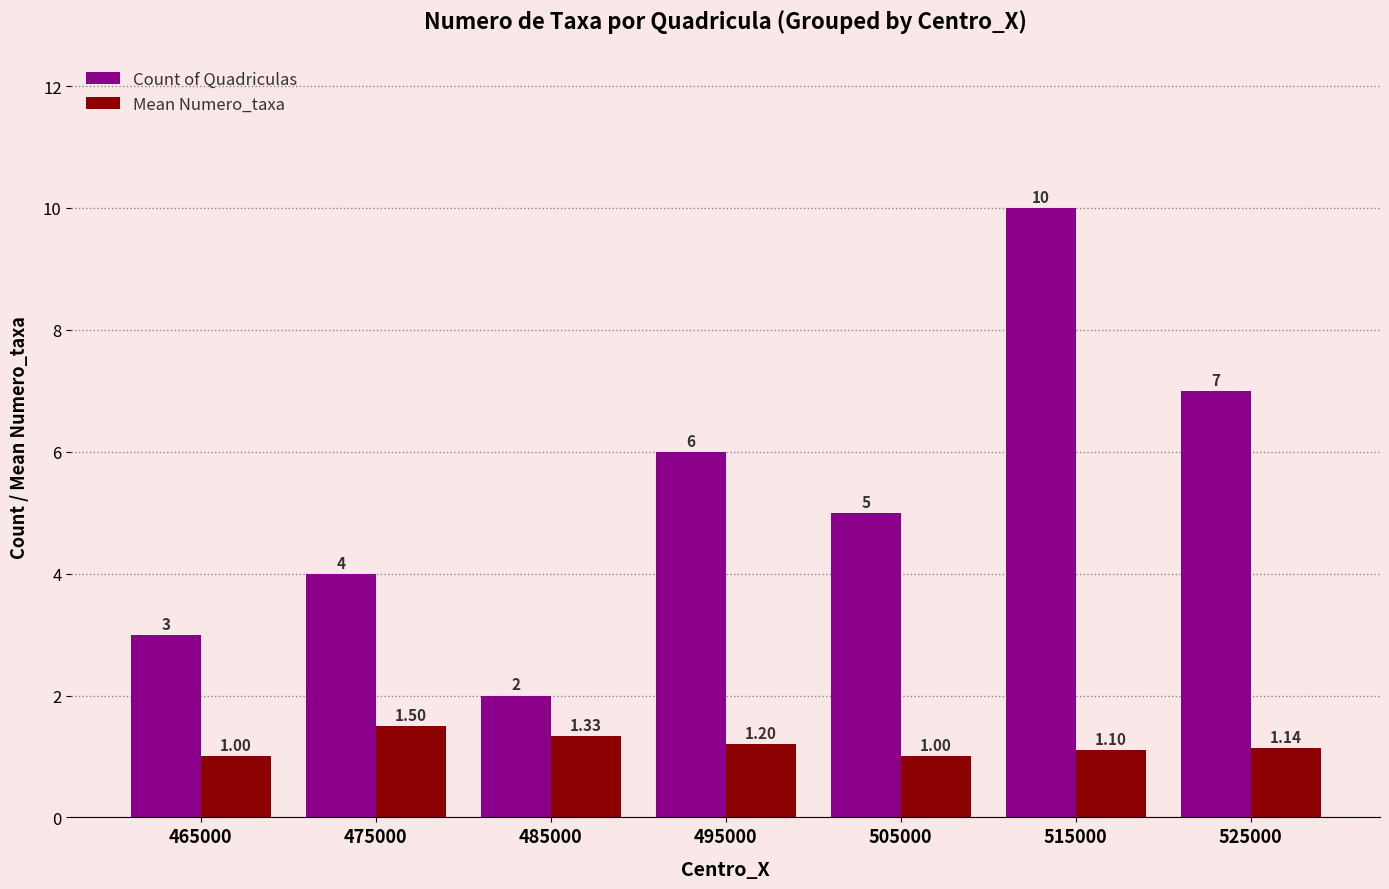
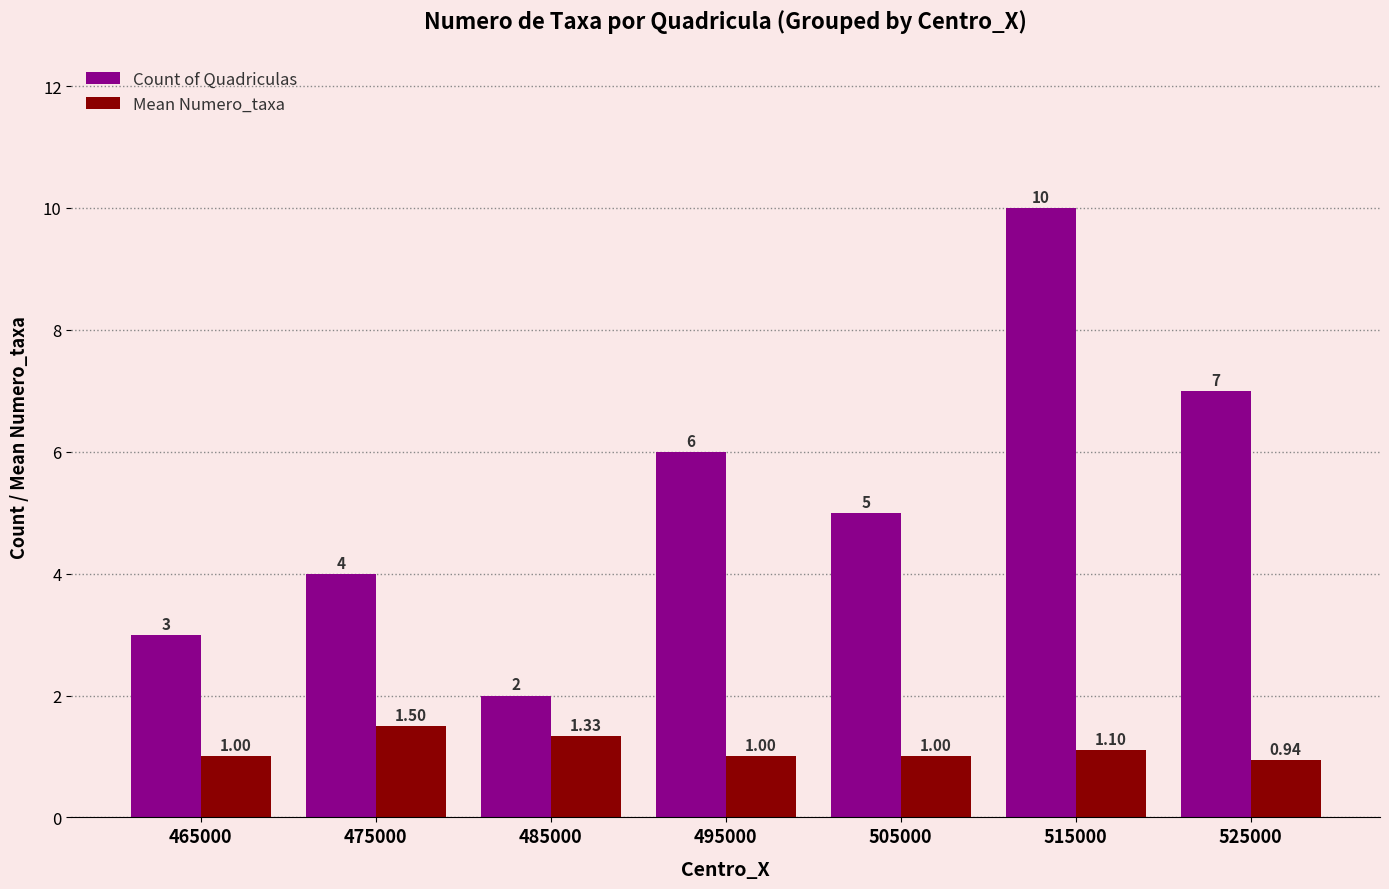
  {
    "Count of Quadriculas": {
      "465000": 3,
      "475000": 4,
      "485000": 2,
      "495000": 6,
      "505000": 5,
      "515000": 10,
      "525000": 7
    },
    "Mean Numero_taxa": {
      "465000": 1.00,
      "475000": 1.50,
      "485000": 1.33,
-     "495000": 1.20,
+     "495000": 1.00,
      "505000": 1.00,
      "515000": 1.10,
-     "525000": 1.14
+     "525000": 0.94
    }
  }
